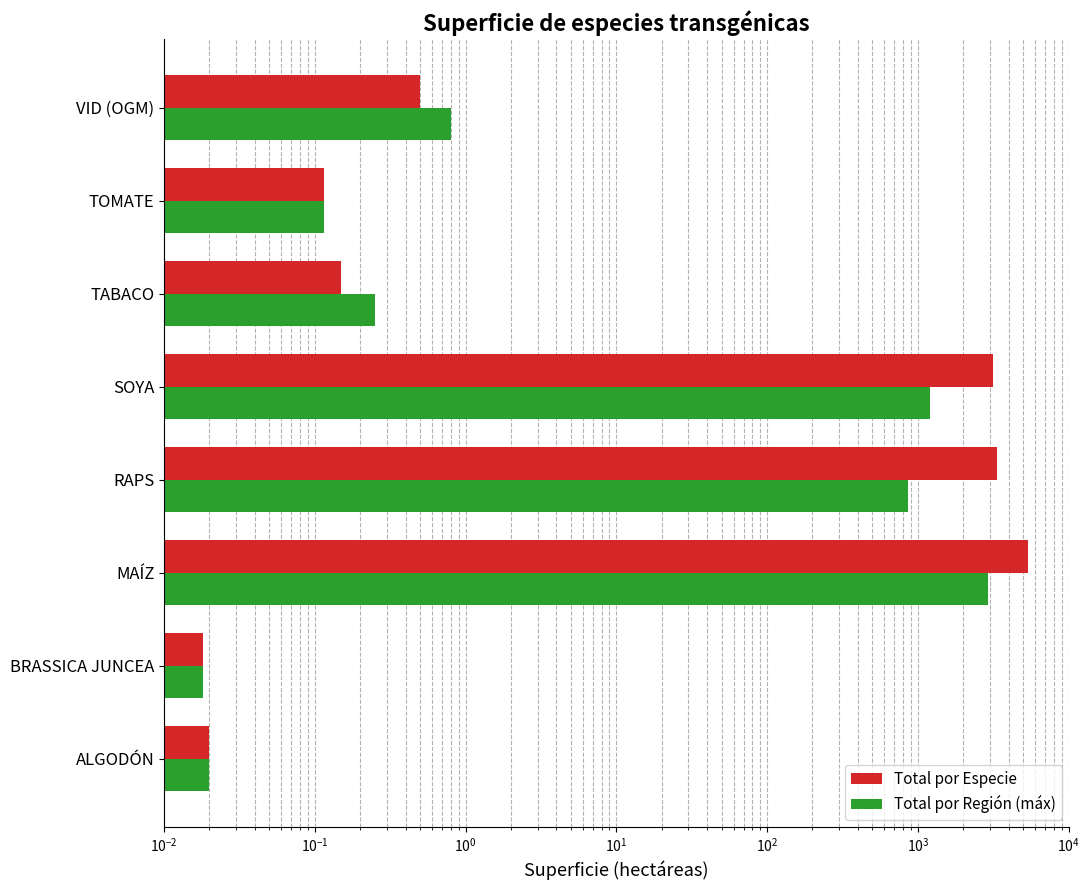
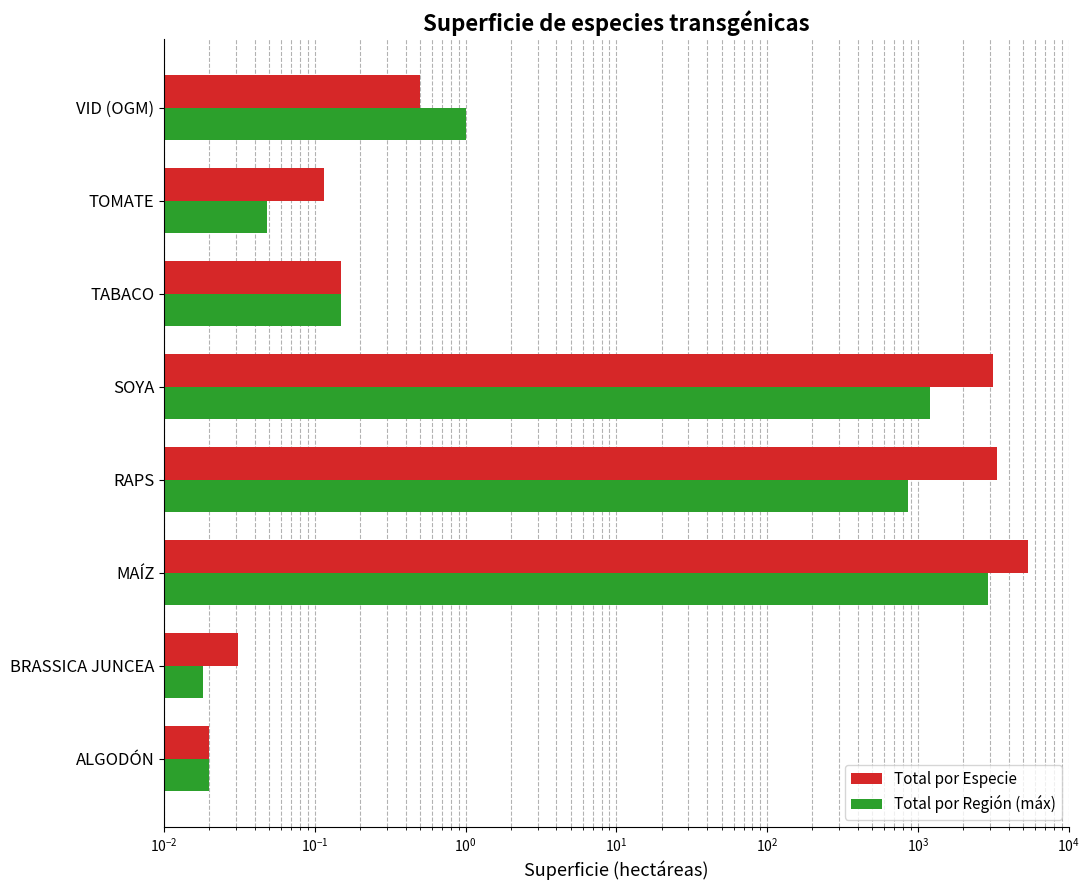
  {
    "Total por Especie": {
      "VID (OGM)": 0.50,
      "TOMATE": 0.12,
      "TABACO": 0.15,
      "SOYA": 3200,
      "RAPS": 3300,
      "MAÍZ": 5400,
-     "BRASSICA JUNCEA": 0.018,
+     "BRASSICA JUNCEA": 0.031,
      "ALGODÓN": 0.020
    },
    "Total por Región (máx)": {
-     "VID (OGM)": 0.8,
-     "TOMATE": 0.12,
-     "TABACO": 0.25,
+     "VID (OGM)": 1.0,
+     "TOMATE": 0.048,
+     "TABACO": 0.15,
      "SOYA": 1200,
      "RAPS": 900,
      "MAÍZ": 2900,
      "BRASSICA JUNCEA": 0.018,
      "ALGODÓN": 0.020
    }
  }
